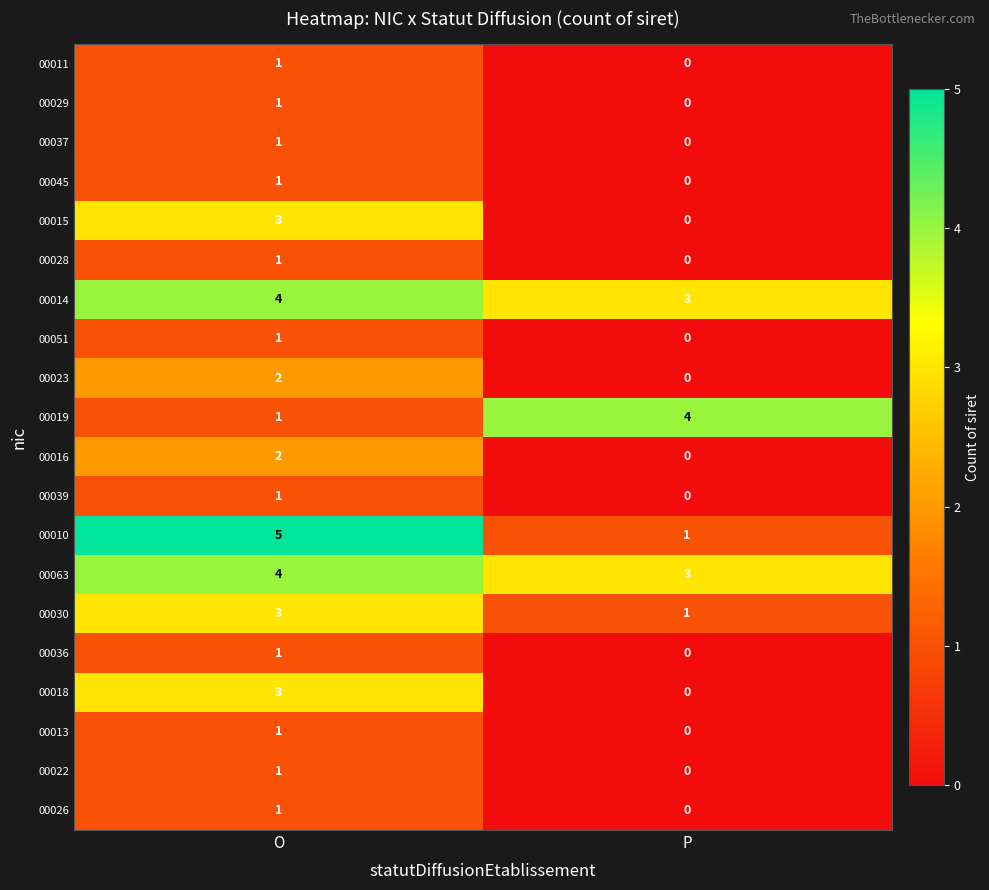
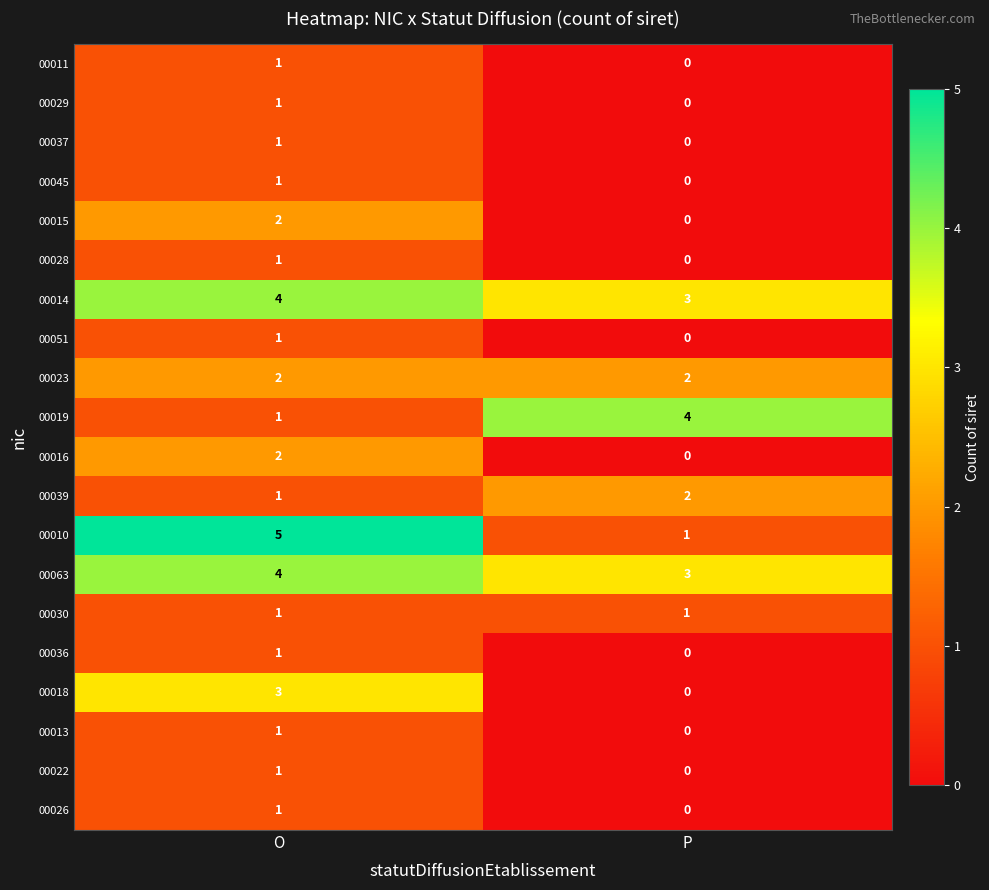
  {
    "00011": {
      "O": 1,
      "P": 0
    },
    "00029": {
      "O": 1,
      "P": 0
    },
    "00037": {
      "O": 1,
      "P": 0
    },
    "00045": {
      "O": 1,
      "P": 0
    },
    "00015": {
-     "O": 3,
+     "O": 2,
      "P": 0
    },
    "00028": {
      "O": 1,
      "P": 0
    },
    "00014": {
      "O": 4,
      "P": 3
    },
    "00051": {
      "O": 1,
      "P": 0
    },
    "00023": {
      "O": 2,
-     "P": 0
+     "P": 2
    },
    "00019": {
      "O": 1,
      "P": 4
    },
    "00016": {
      "O": 2,
      "P": 0
    },
    "00039": {
      "O": 1,
-     "P": 0
+     "P": 2
    },
    "00010": {
      "O": 5,
      "P": 1
    },
    "00063": {
      "O": 4,
      "P": 3
    },
    "00030": {
-     "O": 3,
+     "O": 1,
      "P": 1
    },
    "00036": {
      "O": 1,
      "P": 0
    },
    "00018": {
      "O": 3,
      "P": 0
    },
    "00013": {
      "O": 1,
      "P": 0
    },
    "00022": {
      "O": 1,
      "P": 0
    },
    "00026": {
      "O": 1,
      "P": 0
    }
  }
